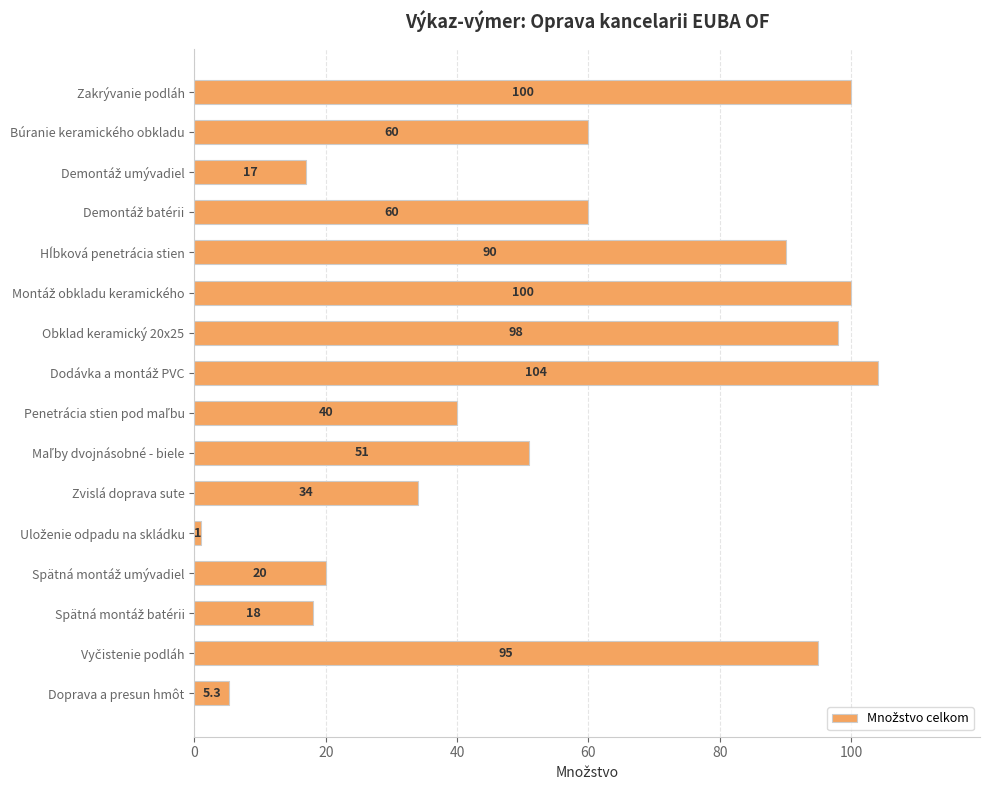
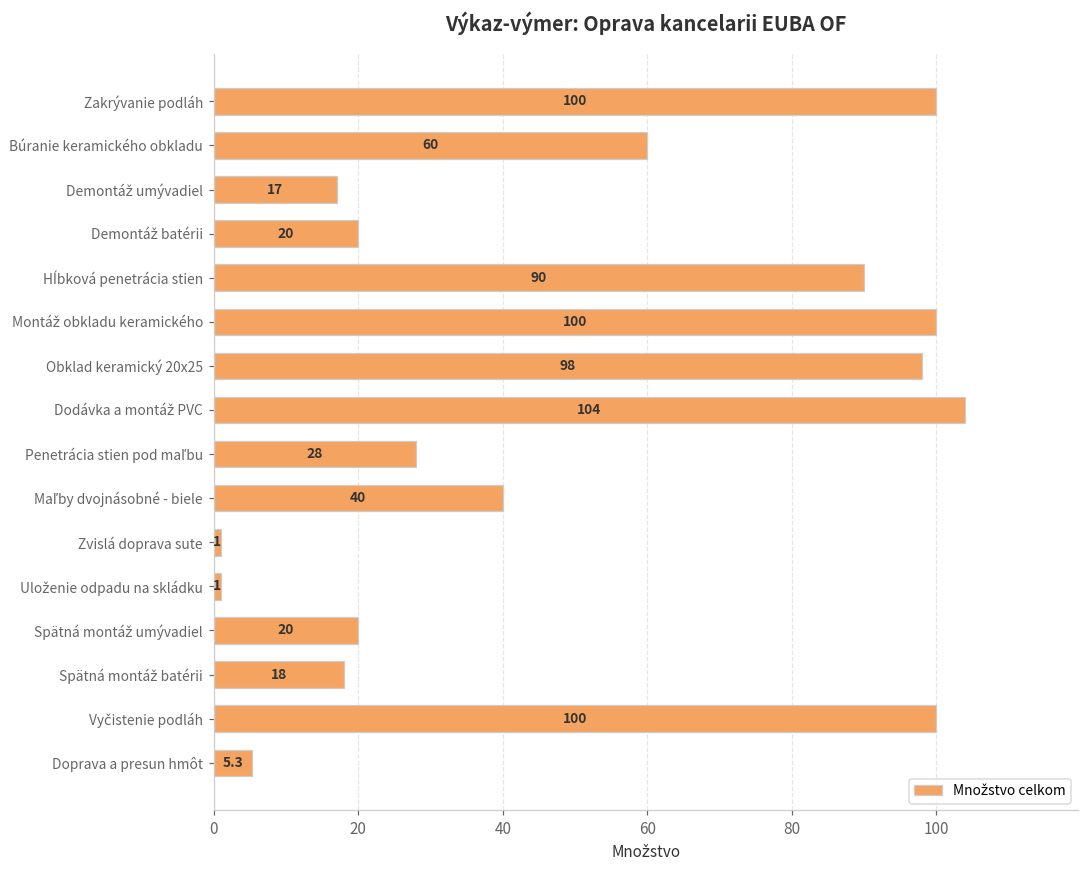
  {
    "Zakrývanie podláh": 100,
    "Búranie keramického obkladu": 60,
    "Demontáž umývadiel": 17,
-   "Demontáž batérii": 60,
+   "Demontáž batérii": 20,
    "Hĺbková penetrácia stien": 90,
    "Montáž obkladu keramického": 100,
    "Obklad keramický 20x25": 98,
    "Dodávka a montáž PVC": 104,
-   "Penetrácia stien pod maľbu": 40,
-   "Maľby dvojnásobné - biele": 51,
-   "Zvislá doprava sute": 34,
+   "Penetrácia stien pod maľbu": 28,
+   "Maľby dvojnásobné - biele": 40,
+   "Zvislá doprava sute": 1,
    "Uloženie odpadu na skládku": 1,
    "Spätná montáž umývadiel": 20,
    "Spätná montáž batérii": 18,
-   "Vyčistenie podláh": 95,
+   "Vyčistenie podláh": 100,
    "Doprava a presun hmôt": 5.3
  }
